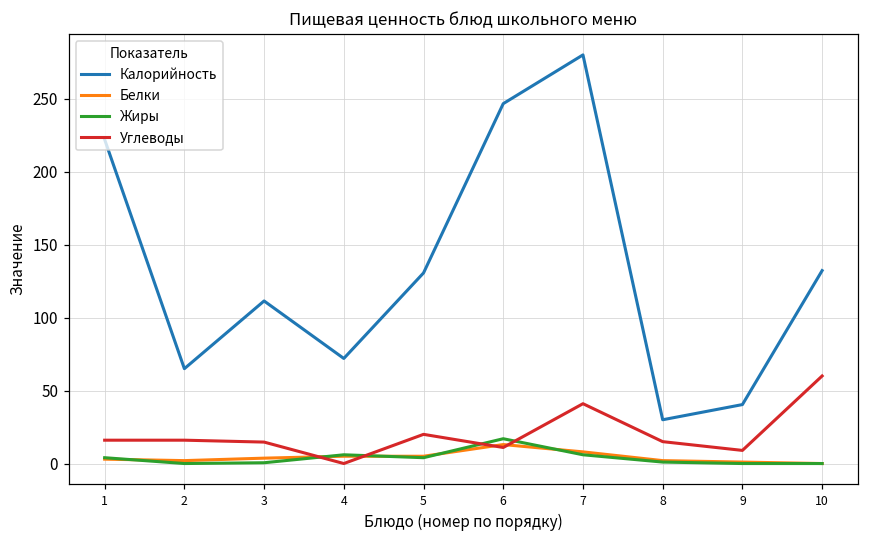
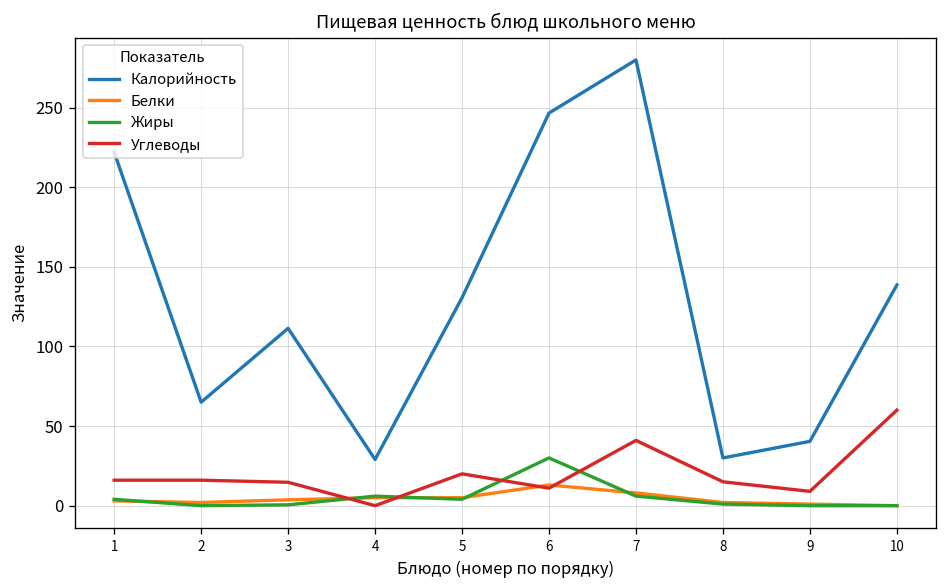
  {
    "Калорийность": {
      "2": 65,
      "3": 111,
-     "4": 72,
+     "4": 29,
      "5": 131,
      "6": 247,
      "7": 280,
      "8": 30,
      "9": 40,
-     "10": 132
+     "10": 139
    },
    "Белки": {
      "2": 2,
      "3": 4,
      "6": 13,
      "7": 8
    },
    "Жиры": {
      "2": 0,
      "3": 1,
-     "6": 17,
+     "6": 30,
      "7": 6
    },
    "Углеводы": {
      "1": 16,
      "2": 16,
      "3": 15,
      "4": 0,
      "5": 20,
      "6": 11,
      "7": 41,
      "8": 15,
      "9": 9,
      "10": 60
    }
  }
